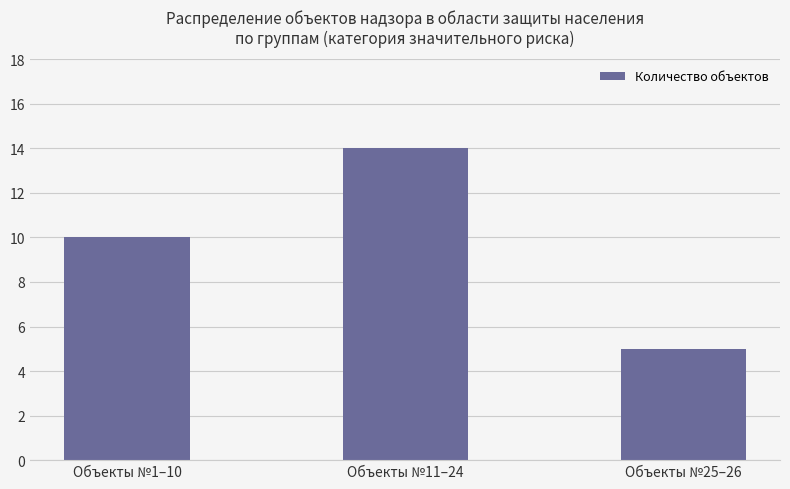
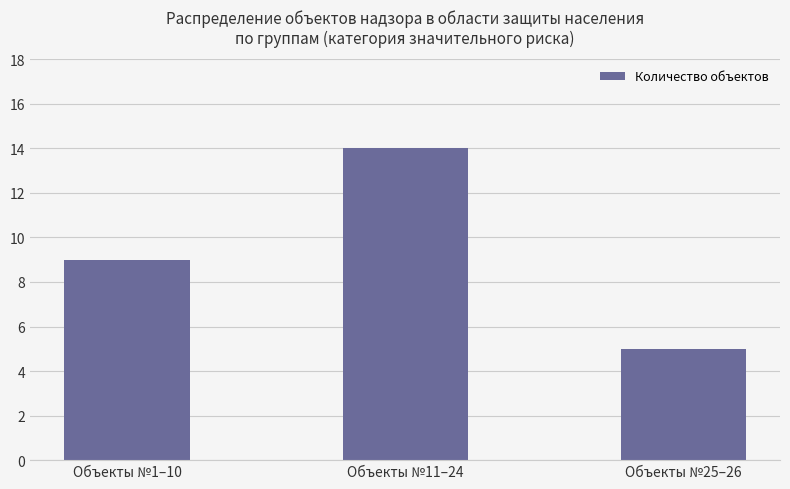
  {
-   "Объекты №1–10": 10,
+   "Объекты №1–10": 9,
    "Объекты №11–24": 14,
    "Объекты №25–26": 5
  }
